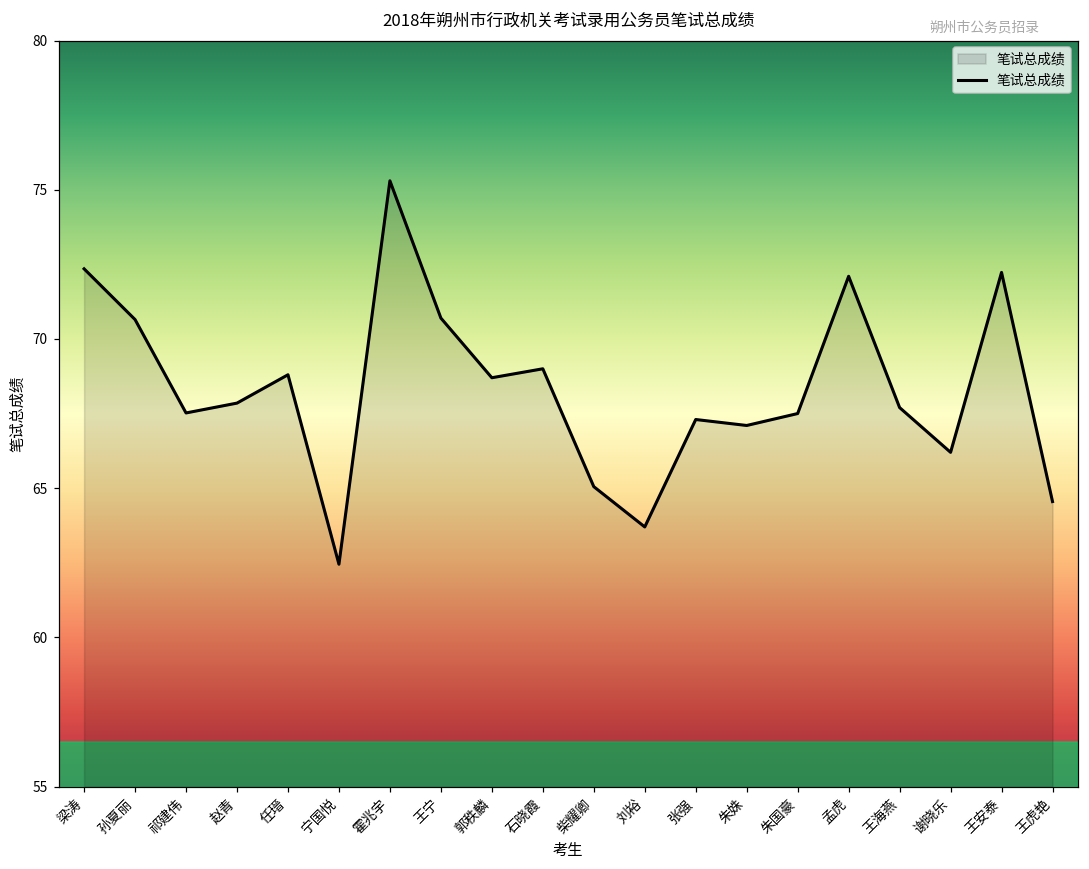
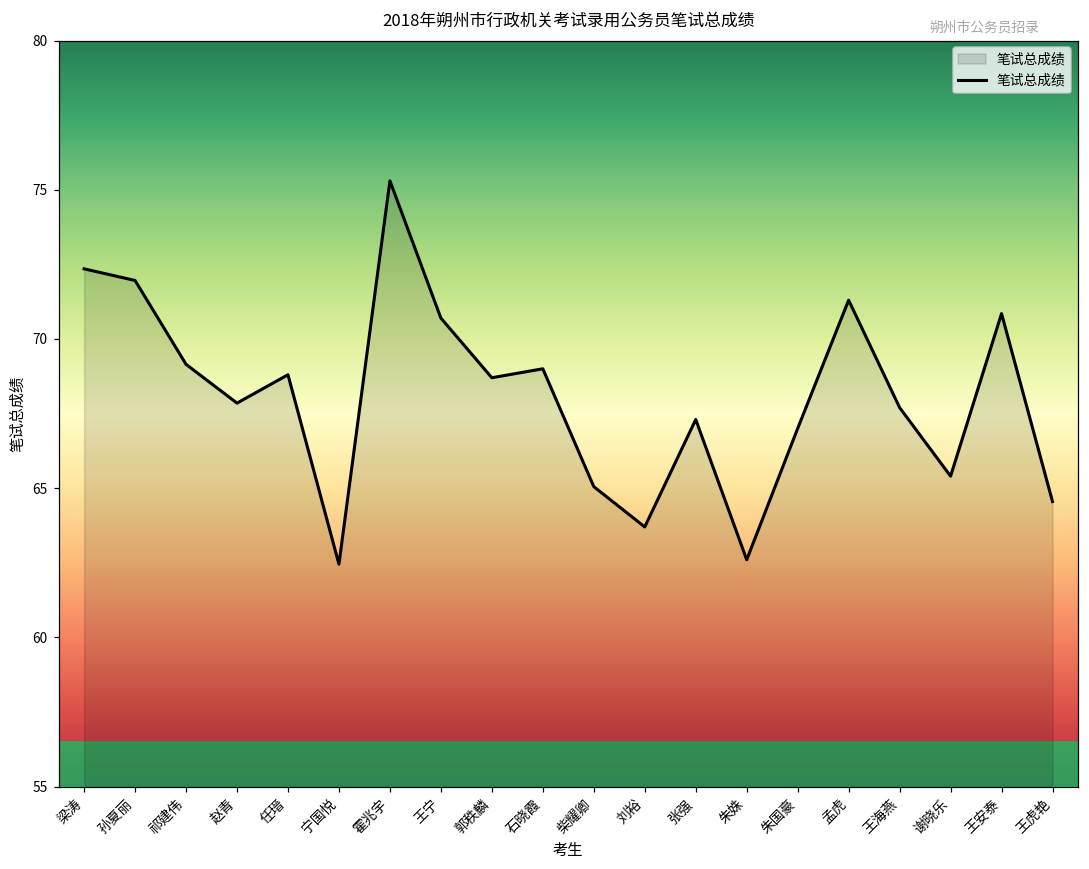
  {
    "梁涛": 72.4,
-   "孙夏丽": 70.7,
-   "祁建伟": 67.5,
+   "孙夏丽": 72.0,
+   "祁建伟": 69.2,
    "赵青": 67.9,
    "任瑨": 68.8,
    "宁国悦": 62.5,
    "霍兆宇": 75.3,
    "王宁": 70.7,
    "郭秩麟": 68.7,
    "石晓霞": 69.0,
    "柴耀卿": 65.1,
    "刘裕": 63.7,
    "张强": 67.3,
-   "朱姝": 67.1,
-   "朱国豪": 67.5,
-   "孟虎": 72.1,
+   "朱姝": 62.6,
+   "朱国豪": 67.0,
+   "孟虎": 71.3,
    "王海燕": 67.7,
-   "谢晓乐": 66.2,
-   "王安泰": 72.2,
+   "谢晓乐": 65.4,
+   "王安泰": 70.9,
    "王虎艳": 64.6
  }
